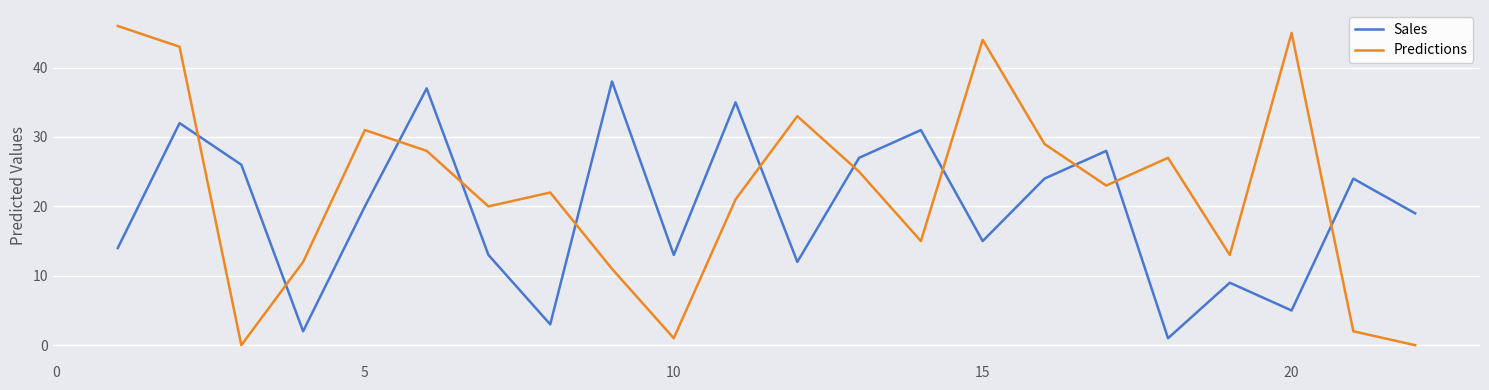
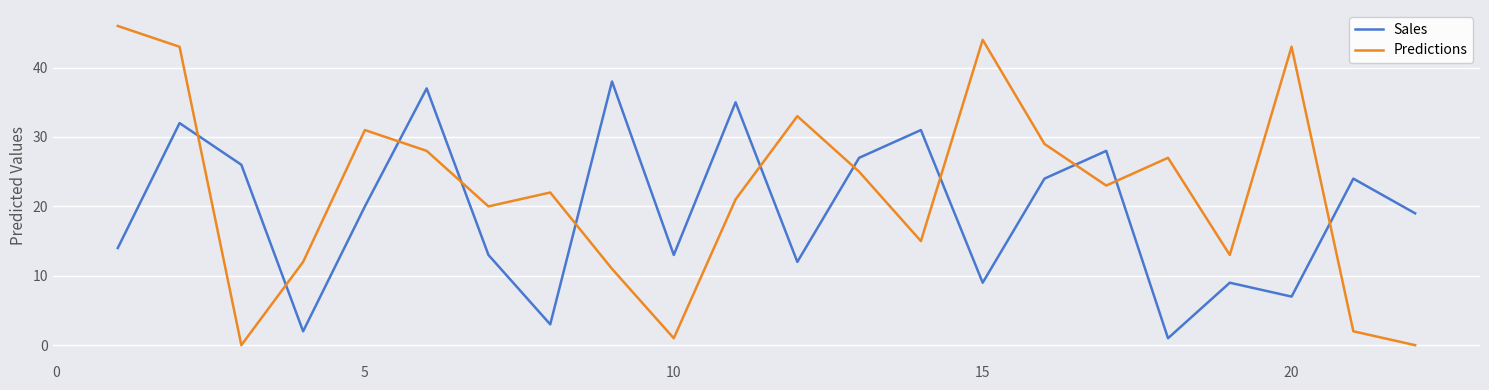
  {
    "Sales": {
      "5": 20,
      "10": 13,
-     "15": 15,
-     "20": 5
+     "15": 9,
+     "20": 7
    },
    "Predictions": {
      "5": 31,
      "10": 1,
      "15": 44,
-     "20": 45
+     "20": 43
    }
  }
